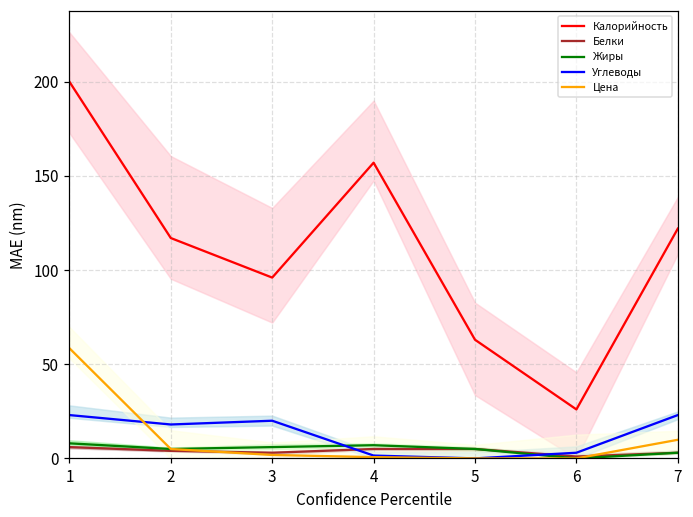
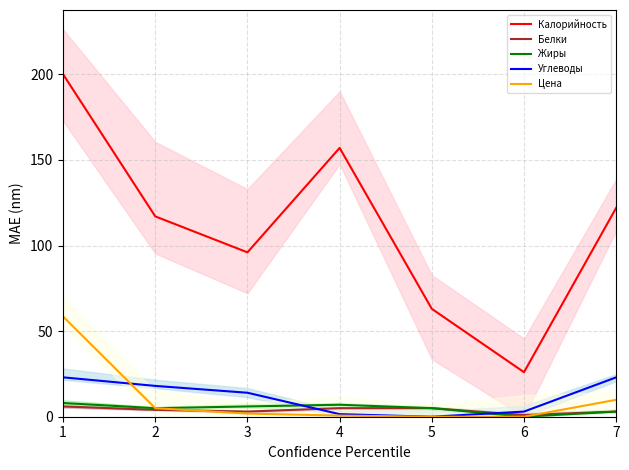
  {
    "Калорийность": {
      "1": 200,
      "2": 117,
      "3": 96,
      "4": 157,
      "5": 63,
      "6": 26,
      "7": 122
    },
    "Углеводы": {
      "1": 23,
      "2": 18,
-     "3": 20,
+     "3": 14,
      "7": 23
    },
    "Цена": {
      "1": 59,
      "7": 10
    }
  }
